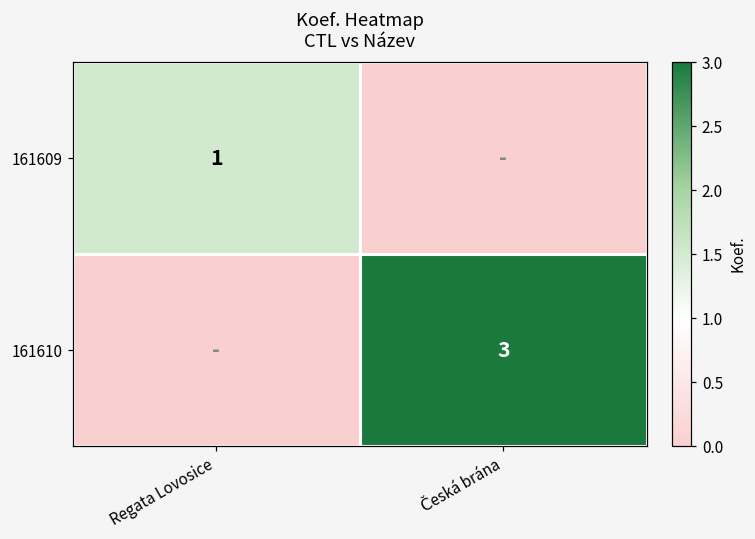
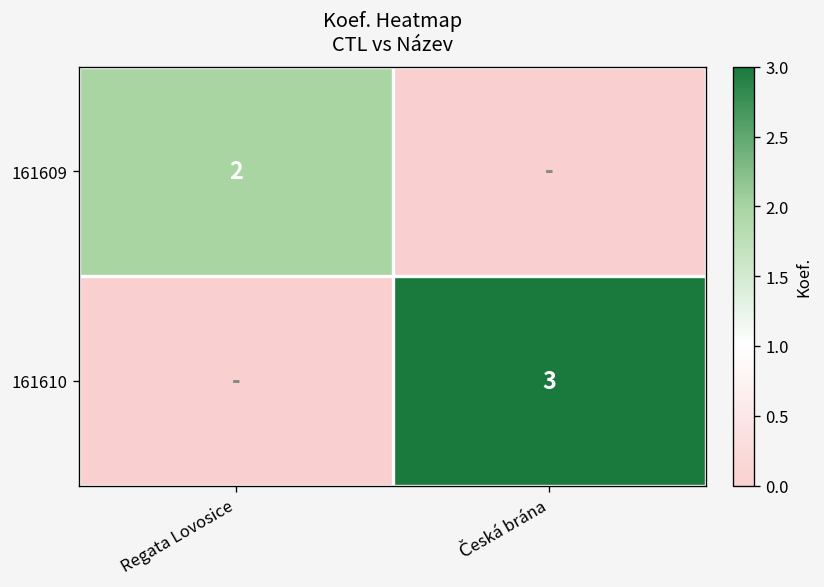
  {
    "161609": {
-     "Regata Lovosice": 1
+     "Regata Lovosice": 2
    },
    "161610": {
      "Česká brána": 3
    }
  }
